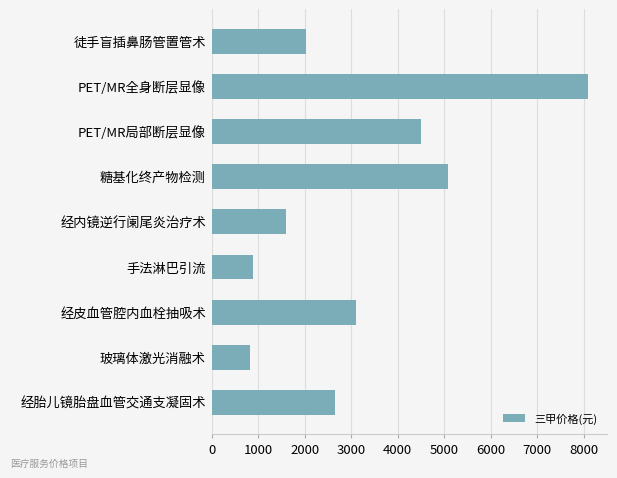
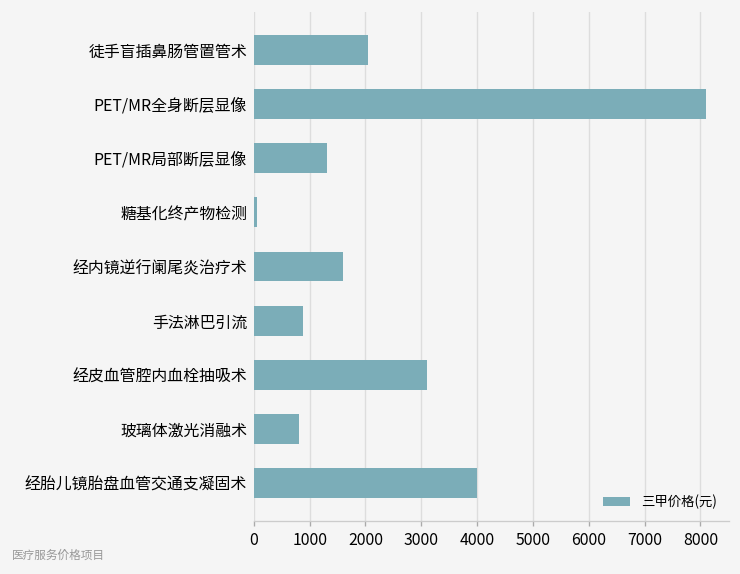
  {
    "徒手盲插鼻肠管置管术": 2000,
    "PET/MR全身断层显像": 8100,
-   "PET/MR局部断层显像": 4500,
-   "糖基化终产物检测": 5100,
+   "PET/MR局部断层显像": 1300,
+   "糖基化终产物检测": 100,
    "经内镜逆行阑尾炎治疗术": 1600,
    "手法淋巴引流": 900,
    "经皮血管腔内血栓抽吸术": 3100,
    "玻璃体激光消融术": 800,
-   "经胎儿镜胎盘血管交通支凝固术": 2700
+   "经胎儿镜胎盘血管交通支凝固术": 4000
  }
